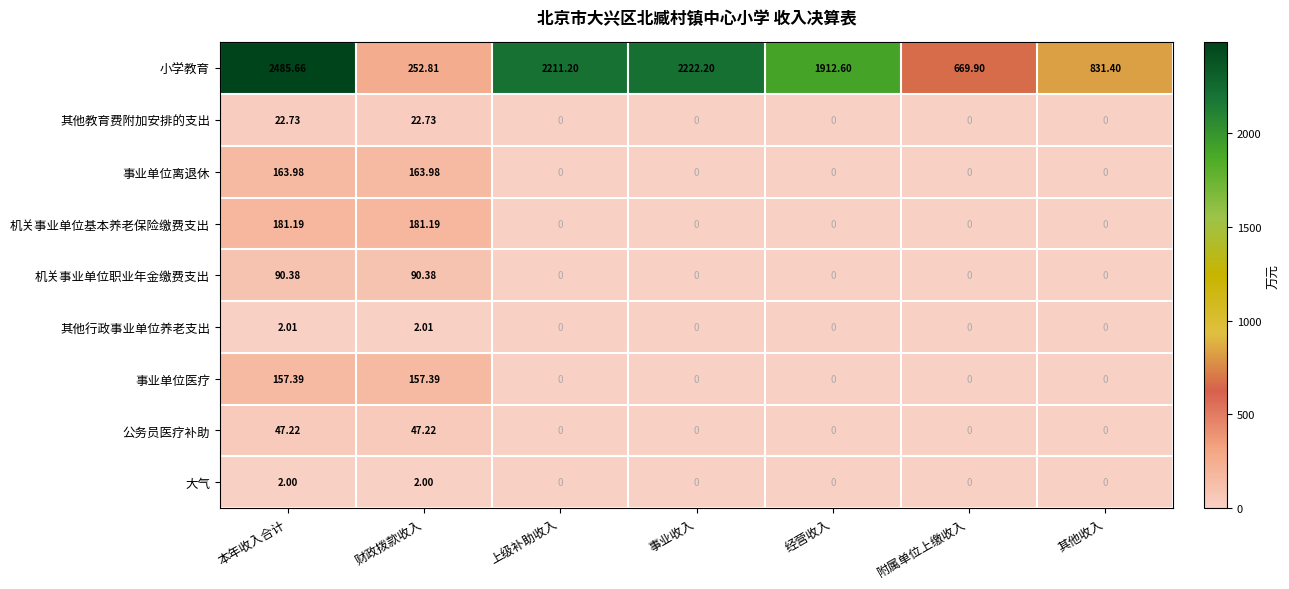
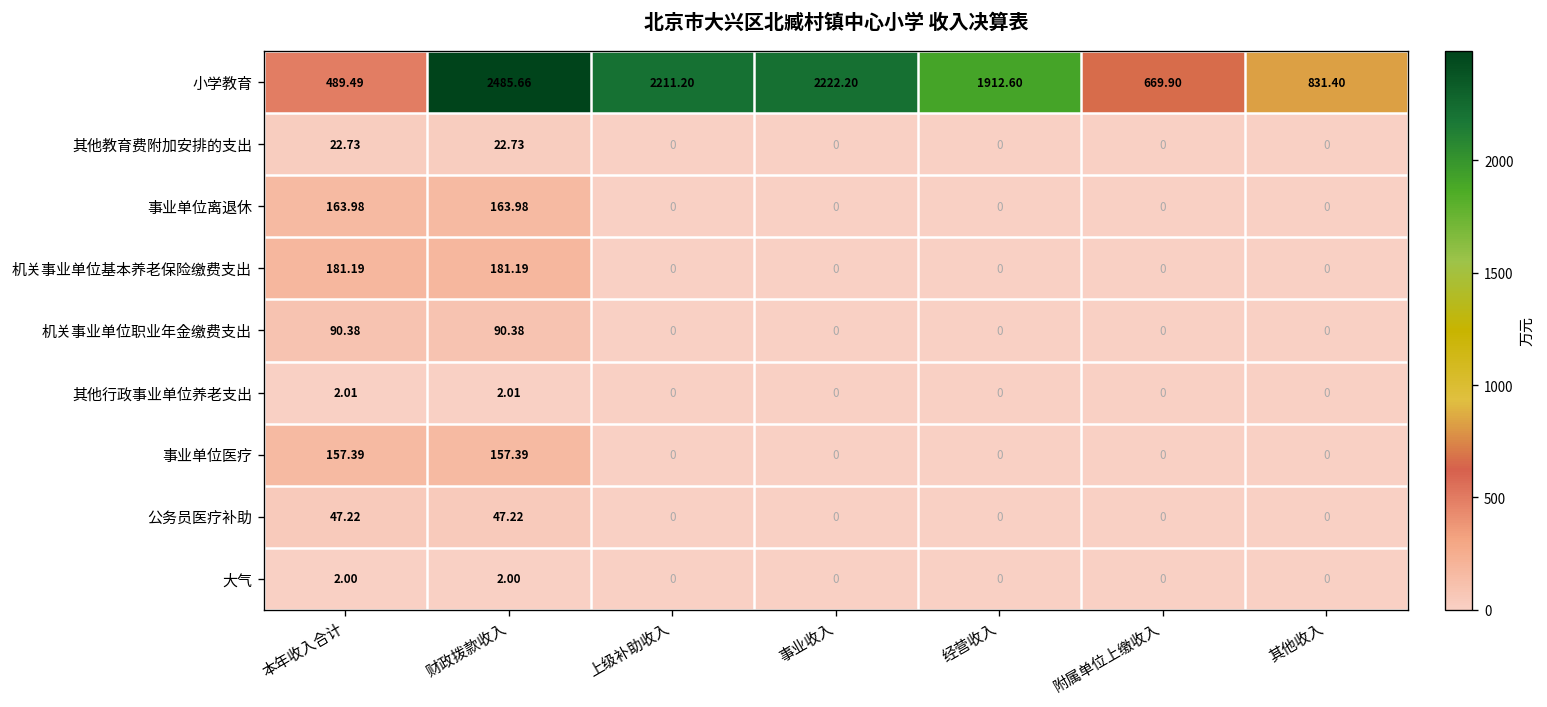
  {
    "小学教育": {
-     "本年收入合计": 2485.66,
-     "财政拨款收入": 252.81,
+     "本年收入合计": 489.49,
+     "财政拨款收入": 2485.66,
      "上级补助收入": 2211.20,
      "事业收入": 2222.20,
      "经营收入": 1912.60,
      "附属单位上缴收入": 669.90,
      "其他收入": 831.40
    },
    "其他教育费附加安排的支出": {
      "本年收入合计": 22.73,
      "财政拨款收入": 22.73,
      "上级补助收入": 0,
      "事业收入": 0,
      "经营收入": 0,
      "附属单位上缴收入": 0,
      "其他收入": 0
    },
    "事业单位离退休": {
      "本年收入合计": 163.98,
      "财政拨款收入": 163.98,
      "上级补助收入": 0,
      "事业收入": 0,
      "经营收入": 0,
      "附属单位上缴收入": 0,
      "其他收入": 0
    },
    "机关事业单位基本养老保险缴费支出": {
      "本年收入合计": 181.19,
      "财政拨款收入": 181.19,
      "上级补助收入": 0,
      "事业收入": 0,
      "经营收入": 0,
      "附属单位上缴收入": 0,
      "其他收入": 0
    },
    "机关事业单位职业年金缴费支出": {
      "本年收入合计": 90.38,
      "财政拨款收入": 90.38,
      "上级补助收入": 0,
      "事业收入": 0,
      "经营收入": 0,
      "附属单位上缴收入": 0,
      "其他收入": 0
    },
    "其他行政事业单位养老支出": {
      "本年收入合计": 2.01,
      "财政拨款收入": 2.01,
      "上级补助收入": 0,
      "事业收入": 0,
      "经营收入": 0,
      "附属单位上缴收入": 0,
      "其他收入": 0
    },
    "事业单位医疗": {
      "本年收入合计": 157.39,
      "财政拨款收入": 157.39,
      "上级补助收入": 0,
      "事业收入": 0,
      "经营收入": 0,
      "附属单位上缴收入": 0,
      "其他收入": 0
    },
    "公务员医疗补助": {
      "本年收入合计": 47.22,
      "财政拨款收入": 47.22,
      "上级补助收入": 0,
      "事业收入": 0,
      "经营收入": 0,
      "附属单位上缴收入": 0,
      "其他收入": 0
    },
    "大气": {
      "本年收入合计": 2.00,
      "财政拨款收入": 2.00,
      "上级补助收入": 0,
      "事业收入": 0,
      "经营收入": 0,
      "附属单位上缴收入": 0,
      "其他收入": 0
    }
  }
